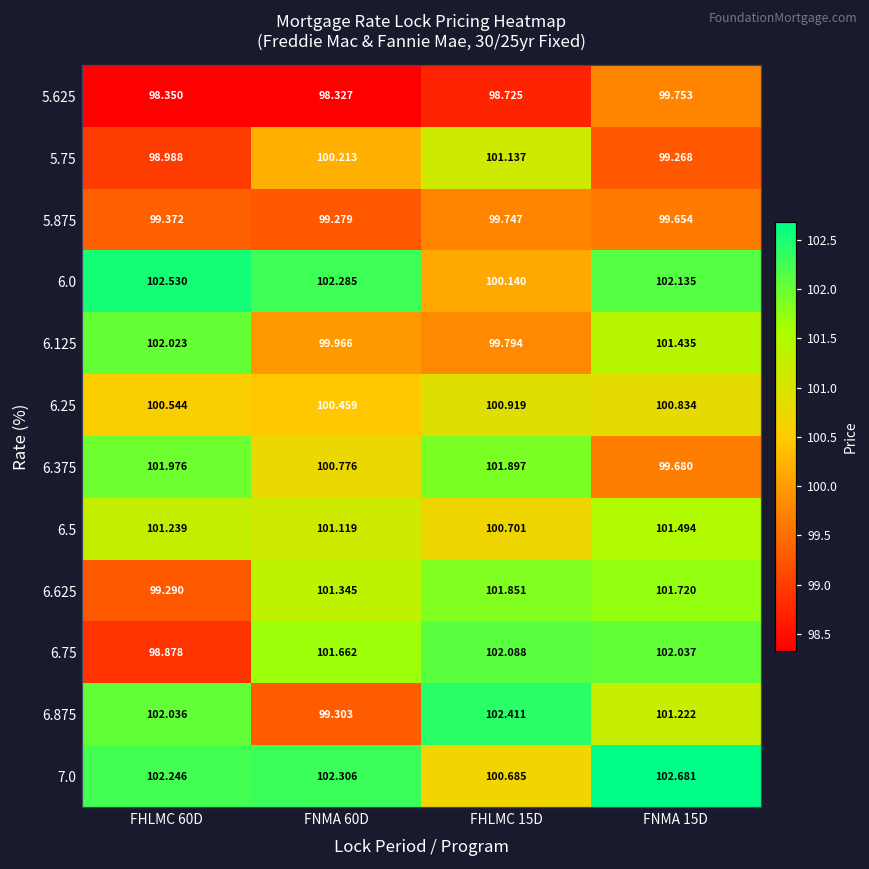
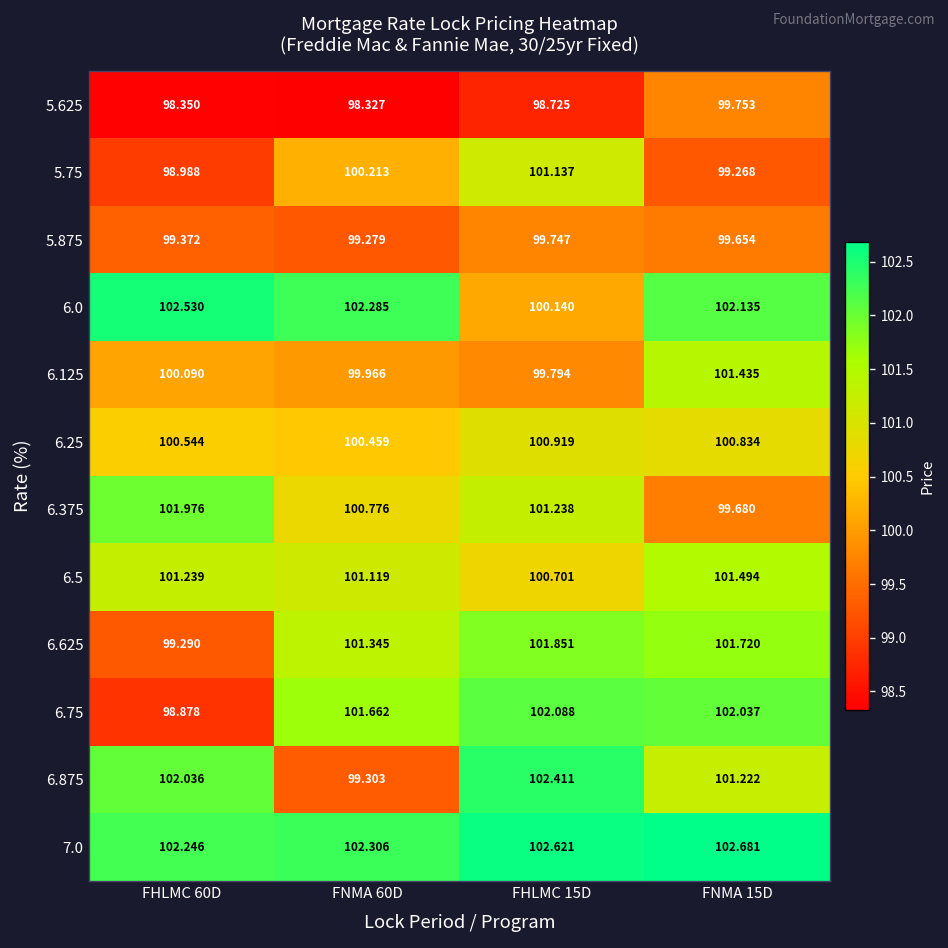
  {
    "5.625": {
      "FHLMC 60D": 98.350,
      "FNMA 60D": 98.327,
      "FHLMC 15D": 98.725,
      "FNMA 15D": 99.753
    },
    "5.75": {
      "FHLMC 60D": 98.988,
      "FNMA 60D": 100.213,
      "FHLMC 15D": 101.137,
      "FNMA 15D": 99.268
    },
    "5.875": {
      "FHLMC 60D": 99.372,
      "FNMA 60D": 99.279,
      "FHLMC 15D": 99.747,
      "FNMA 15D": 99.654
    },
    "6.0": {
      "FHLMC 60D": 102.530,
      "FNMA 60D": 102.285,
      "FHLMC 15D": 100.140,
      "FNMA 15D": 102.135
    },
    "6.125": {
-     "FHLMC 60D": 102.023,
+     "FHLMC 60D": 100.090,
      "FNMA 60D": 99.966,
      "FHLMC 15D": 99.794,
      "FNMA 15D": 101.435
    },
    "6.25": {
      "FHLMC 60D": 100.544,
      "FNMA 60D": 100.459,
      "FHLMC 15D": 100.919,
      "FNMA 15D": 100.834
    },
    "6.375": {
      "FHLMC 60D": 101.976,
      "FNMA 60D": 100.776,
-     "FHLMC 15D": 101.897,
+     "FHLMC 15D": 101.238,
      "FNMA 15D": 99.680
    },
    "6.5": {
      "FHLMC 60D": 101.239,
      "FNMA 60D": 101.119,
      "FHLMC 15D": 100.701,
      "FNMA 15D": 101.494
    },
    "6.625": {
      "FHLMC 60D": 99.290,
      "FNMA 60D": 101.345,
      "FHLMC 15D": 101.851,
      "FNMA 15D": 101.720
    },
    "6.75": {
      "FHLMC 60D": 98.878,
      "FNMA 60D": 101.662,
      "FHLMC 15D": 102.088,
      "FNMA 15D": 102.037
    },
    "6.875": {
      "FHLMC 60D": 102.036,
      "FNMA 60D": 99.303,
      "FHLMC 15D": 102.411,
      "FNMA 15D": 101.222
    },
    "7.0": {
      "FHLMC 60D": 102.246,
      "FNMA 60D": 102.306,
-     "FHLMC 15D": 100.685,
+     "FHLMC 15D": 102.621,
      "FNMA 15D": 102.681
    }
  }
